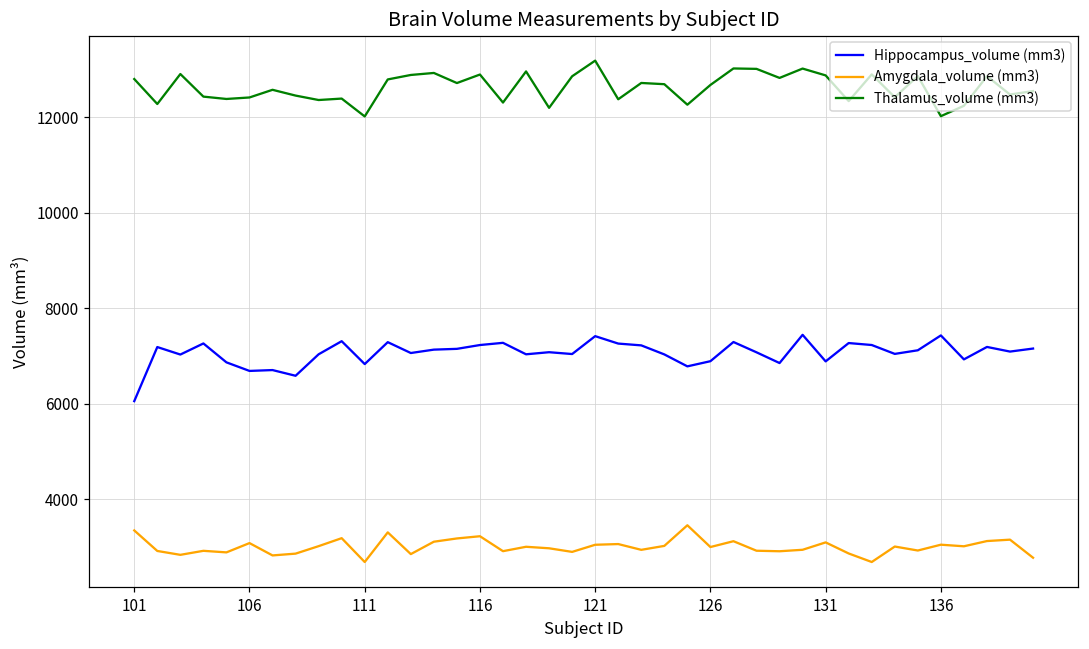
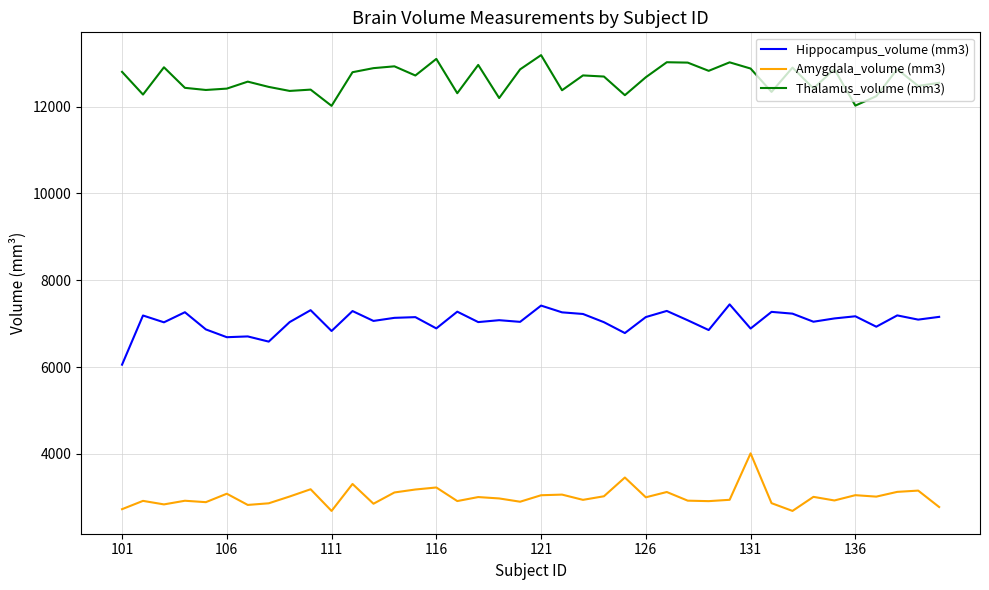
  {
    "Hippocampus_volume (mm3)": {
      "101": 6100,
      "106": 6700,
      "111": 6800,
-     "116": 7200,
+     "116": 6900,
      "121": 7400,
-     "126": 6900,
+     "126": 7200,
      "131": 6900,
-     "136": 7400
+     "136": 7200
    },
    "Amygdala_volume (mm3)": {
-     "101": 3300,
+     "101": 2700,
      "106": 3100,
      "111": 2700,
      "116": 3200,
      "121": 3000,
      "126": 3000,
-     "131": 3100,
+     "131": 4000,
      "136": 3000
    },
    "Thalamus_volume (mm3)": {
      "101": 12800,
      "106": 12400,
      "111": 12000,
-     "116": 12900,
+     "116": 13100,
      "121": 13200,
      "126": 12700,
      "131": 12900,
      "136": 12000
    }
  }
